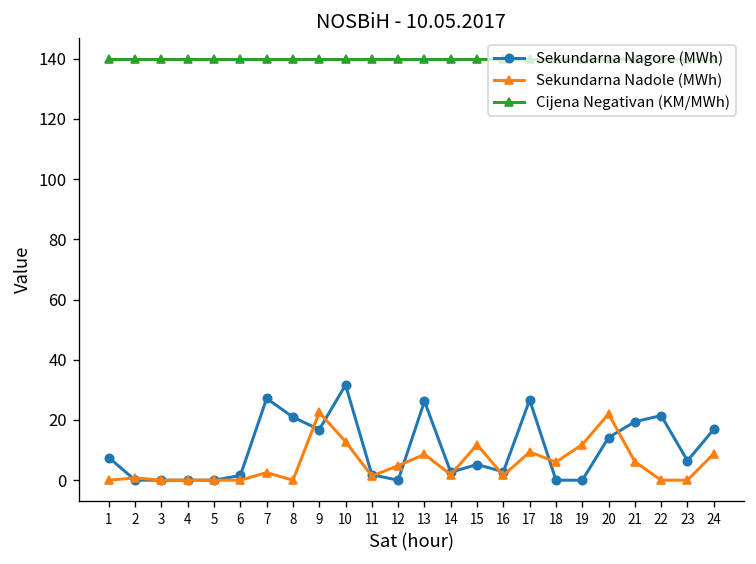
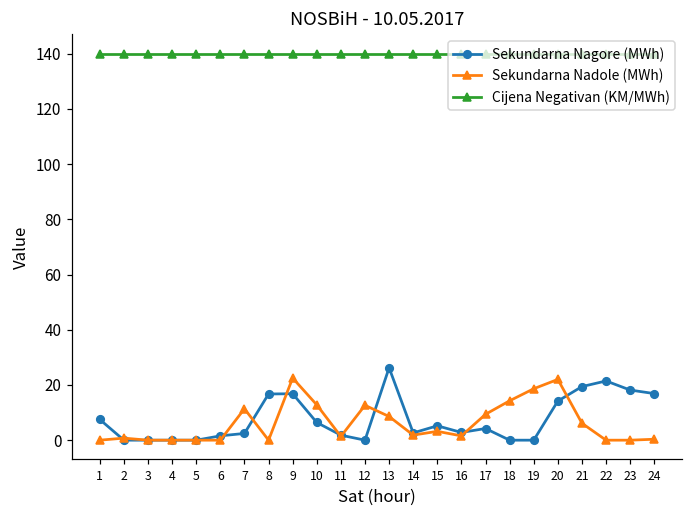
  {
    "Sekundarna Nagore (MWh)": {
      "1": 7,
      "6": 2,
-     "7": 27,
-     "8": 21,
+     "7": 2,
+     "8": 17,
      "9": 17,
-     "10": 32,
+     "10": 6,
      "12": 0,
      "13": 26,
      "15": 5,
      "16": 3,
-     "17": 27,
+     "17": 4,
      "18": 0,
      "19": 0,
      "20": 14,
      "21": 19,
      "22": 21,
-     "23": 6,
+     "23": 18,
      "24": 17
    },
    "Sekundarna Nadole (MWh)": {
      "1": 0,
      "6": 0,
-     "7": 3,
+     "7": 11,
      "8": 0,
      "9": 23,
      "10": 13,
-     "12": 5,
+     "12": 13,
      "13": 9,
-     "15": 12,
+     "15": 3,
      "16": 2,
      "17": 9,
-     "18": 6,
-     "19": 12,
+     "18": 14,
+     "19": 19,
      "20": 22,
      "21": 6,
      "22": 0,
      "23": 0,
-     "24": 9
+     "24": 0
    },
    "Cijena Negativan (KM/MWh)": {
      "1": 140,
      "2": 140,
      "3": 140,
      "4": 140,
      "5": 140,
      "6": 140,
      "7": 140,
      "8": 140,
      "9": 140,
      "10": 140,
      "11": 140,
      "12": 140,
      "13": 140,
      "14": 140,
      "15": 140
    }
  }
